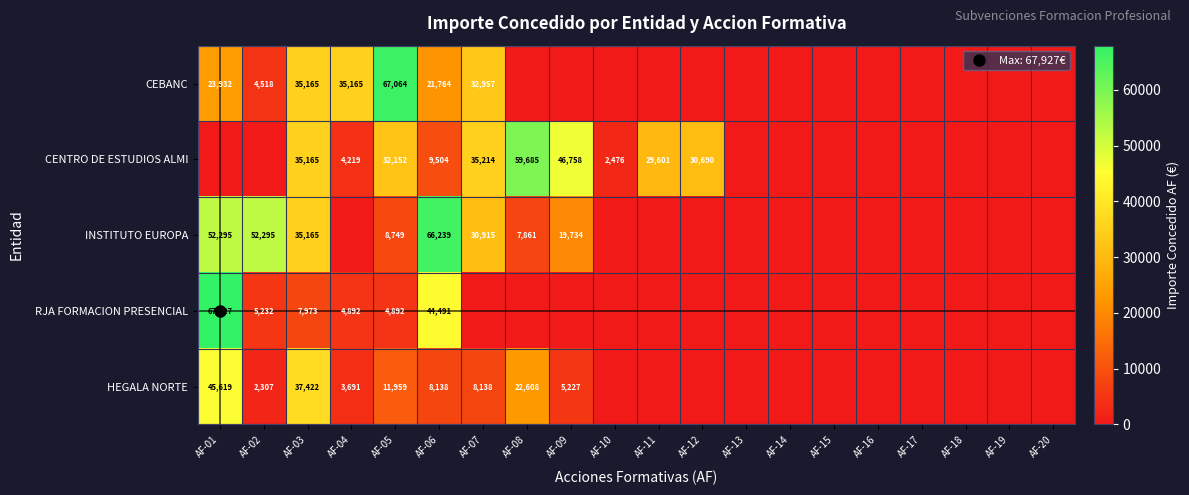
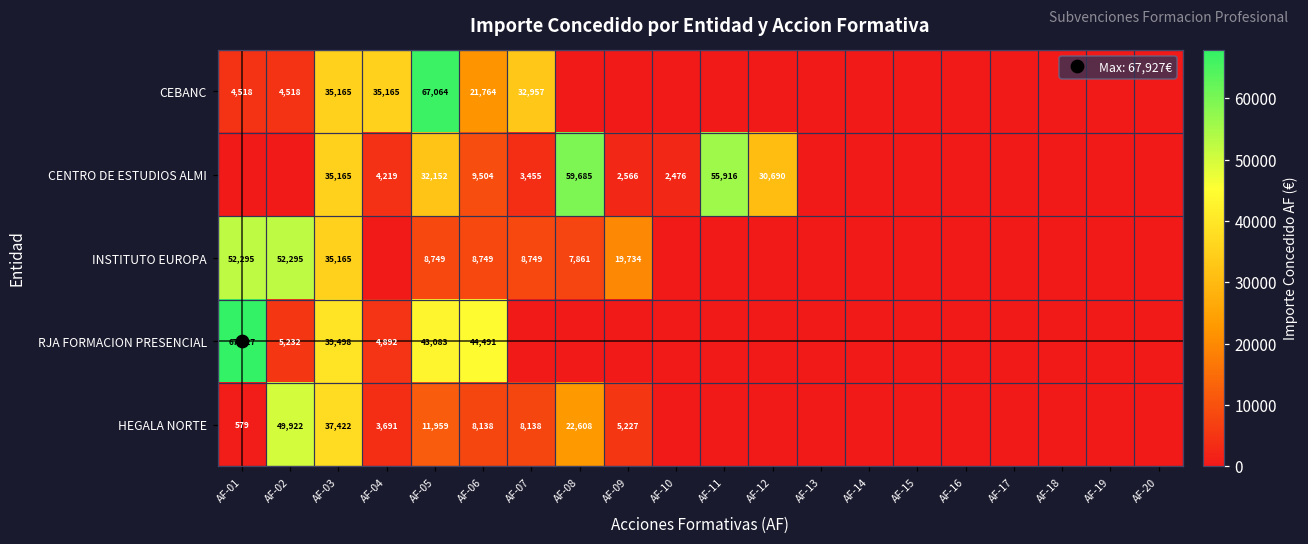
  {
    "CEBANC": {
-     "AF-01": "23,932",
+     "AF-01": "4,518",
      "AF-02": "4,518",
      "AF-03": "35,165",
      "AF-04": "35,165",
      "AF-05": "67,064",
      "AF-06": "21,764",
      "AF-07": "32,957"
    },
    "CENTRO DE ESTUDIOS ALMI": {
      "AF-03": "35,165",
      "AF-04": "4,219",
      "AF-05": "32,152",
      "AF-06": "9,504",
-     "AF-07": "35,214",
+     "AF-07": "3,455",
      "AF-08": "59,685",
-     "AF-09": "46,758",
+     "AF-09": "2,566",
      "AF-10": "2,476",
-     "AF-11": "29,601",
+     "AF-11": "55,916",
      "AF-12": "30,690"
    },
    "INSTITUTO EUROPA": {
      "AF-01": "52,295",
      "AF-02": "52,295",
      "AF-03": "35,165",
      "AF-05": "8,749",
-     "AF-06": "66,239",
-     "AF-07": "30,915",
+     "AF-06": "8,749",
+     "AF-07": "8,749",
      "AF-08": "7,861",
      "AF-09": "19,734"
    },
    "RJA FORMACION PRESENCIAL": {
      "AF-02": "5,232",
-     "AF-03": "7,973",
+     "AF-03": "39,498",
      "AF-04": "4,892",
-     "AF-05": "4,892",
+     "AF-05": "43,083",
      "AF-06": "44,491"
    },
    "HEGALA NORTE": {
-     "AF-01": "45,619",
-     "AF-02": "2,307",
+     "AF-01": "579",
+     "AF-02": "49,922",
      "AF-03": "37,422",
      "AF-04": "3,691",
      "AF-05": "11,959",
      "AF-06": "8,138",
      "AF-07": "8,138",
      "AF-08": "22,608",
      "AF-09": "5,227"
    }
  }
